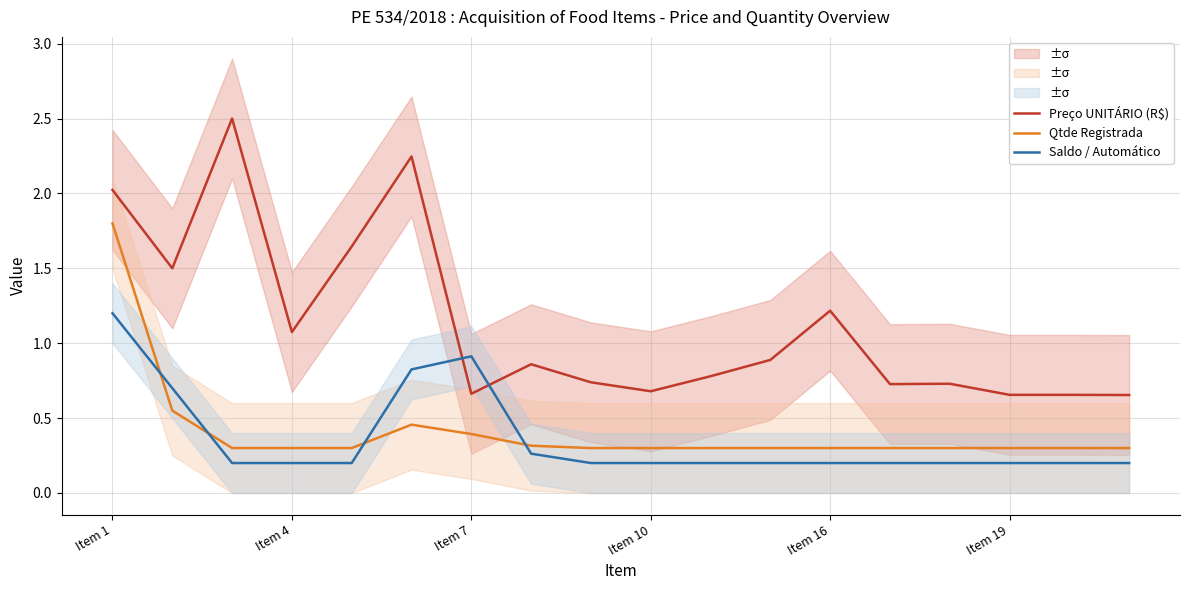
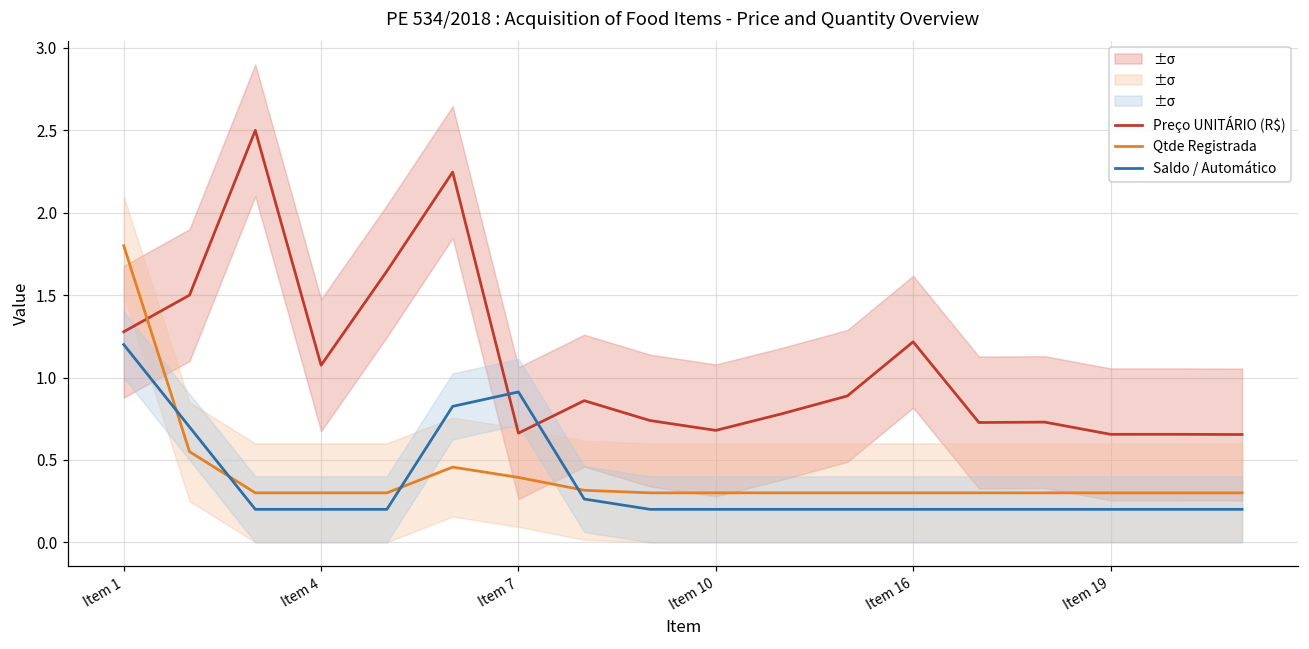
  {
    "Preço UNITÁRIO (R$)": {
-     "Item 1": 2.02,
+     "Item 1": 1.28,
      "Item 4": 1.07,
      "Item 7": 0.66,
      "Item 10": 0.68,
      "Item 16": 1.22,
      "Item 19": 0.66
    },
    "Qtde Registrada": {
      "Item 1": 1.80,
      "Item 4": 0.30,
      "Item 7": 0.39,
      "Item 10": 0.30,
      "Item 16": 0.30,
      "Item 19": 0.30
    },
    "Saldo / Automático": {
      "Item 1": 1.20,
      "Item 4": 0.20,
      "Item 7": 0.91,
      "Item 10": 0.20,
      "Item 16": 0.20,
      "Item 19": 0.20
    }
  }
